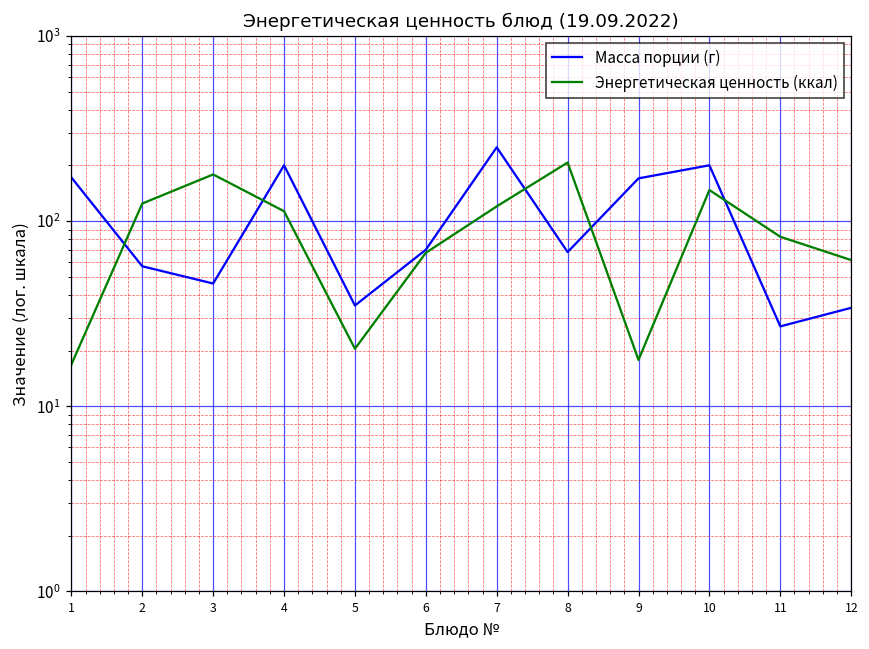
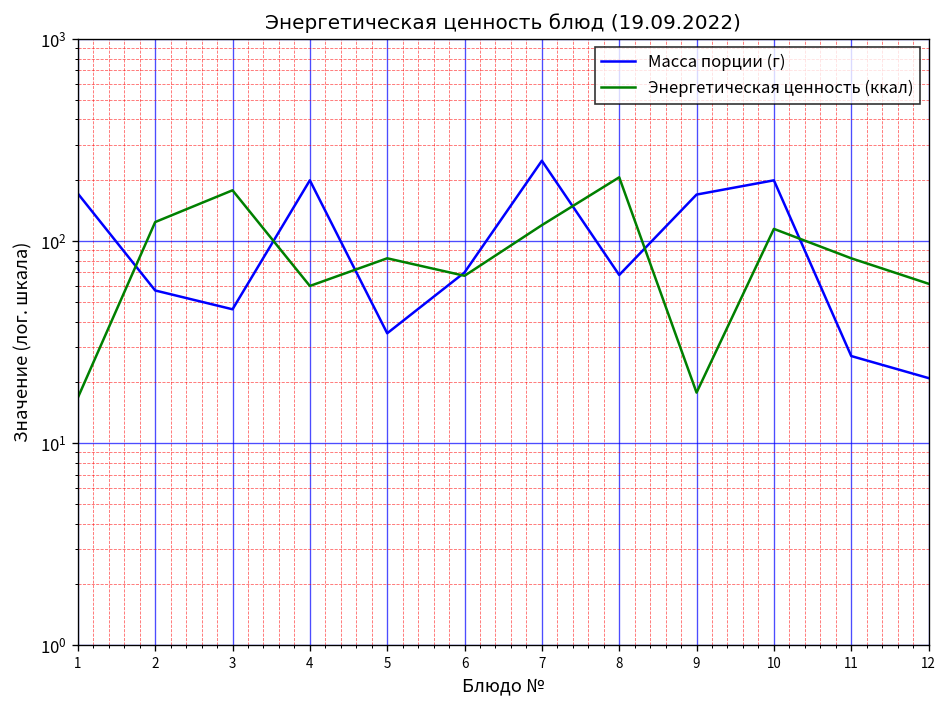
  {
    "Масса порции (г)": {
      "1": 170,
      "2": 57,
      "3": 46,
      "4": 200,
      "5": 35,
      "6": 70,
      "7": 250,
      "8": 68,
      "9": 170,
      "10": 200,
      "11": 27,
-     "12": 34
+     "12": 21
    },
    "Энергетическая ценность (ккал)": {
      "1": 17,
      "2": 120,
      "3": 180,
-     "4": 110,
-     "5": 20,
+     "4": 60,
+     "5": 80,
      "6": 67,
      "7": 120,
      "8": 210,
      "9": 18,
-     "10": 150,
+     "10": 120,
      "11": 80,
      "12": 62
    }
  }
